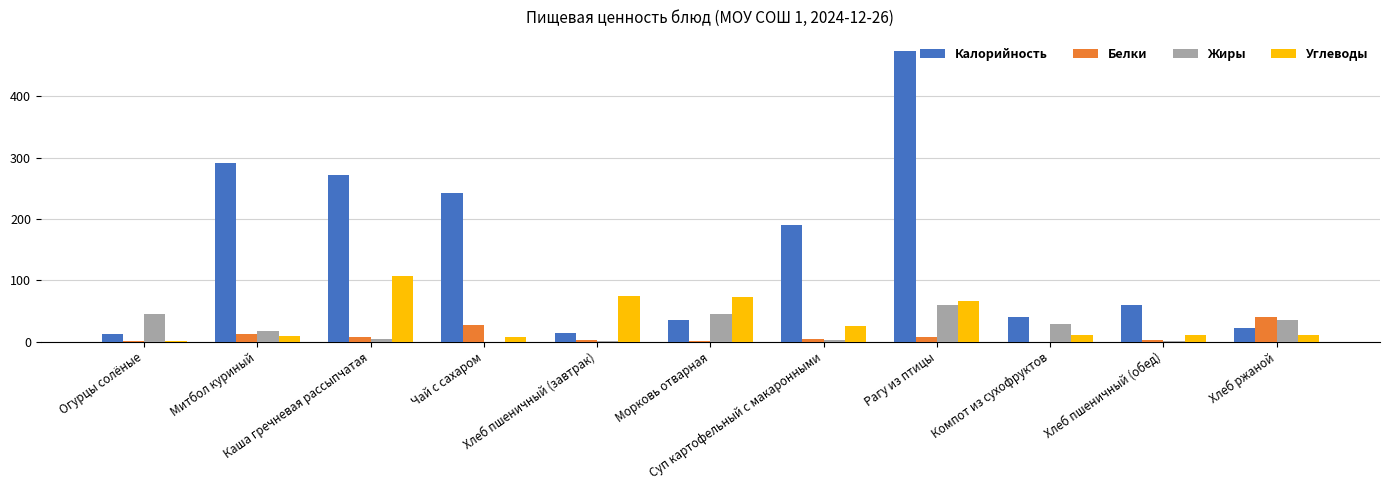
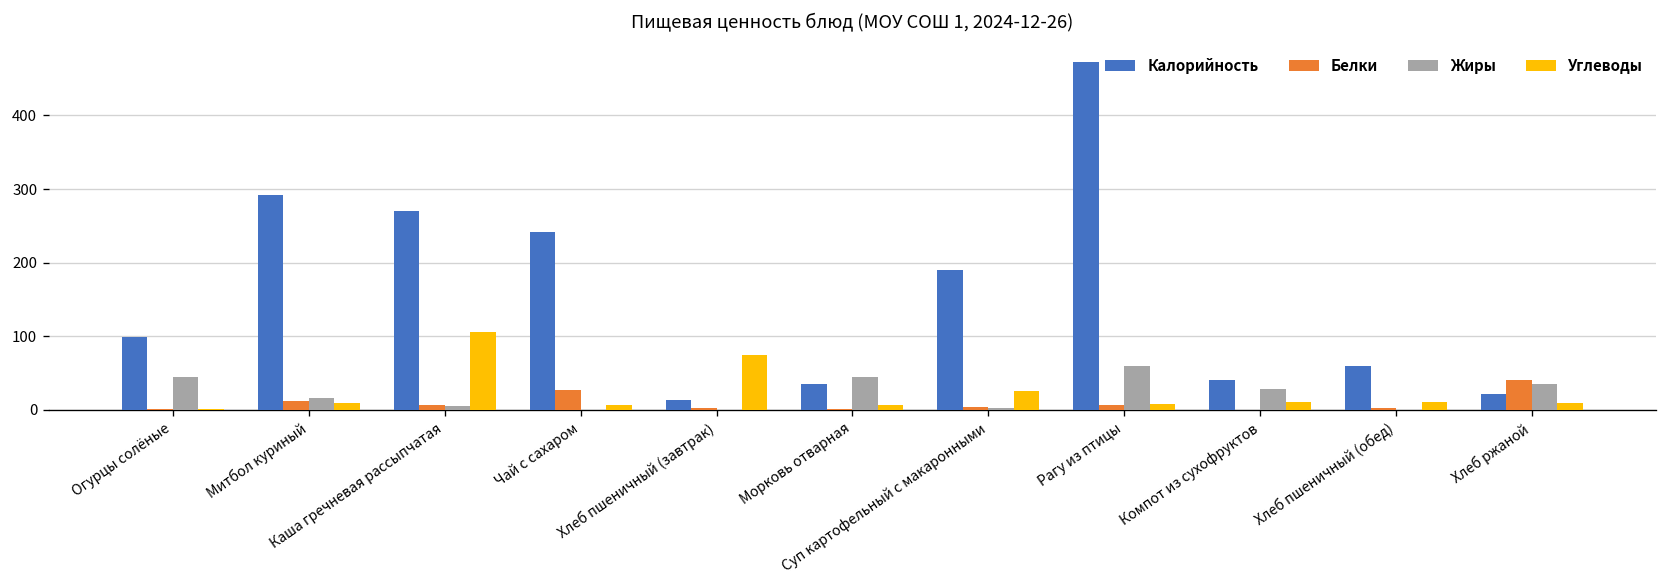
  {
    "Калорийность": {
-     "Огурцы солёные": 10,
+     "Огурцы солёные": 100,
      "Митбол куриный": 290,
      "Каша гречневая рассыпчатая": 270,
      "Чай с сахаром": 240,
      "Хлеб пшеничный (завтрак)": 10,
      "Морковь отварная": 40,
      "Суп картофельный с макаронными": 190,
      "Рагу из птицы": 470,
      "Компот из сухофруктов": 40,
      "Хлеб пшеничный (обед)": 60,
      "Хлеб ржаной": 20
    },
    "Белки": {
      "Митбол куриный": 10,
      "Каша гречневая рассыпчатая": 10,
      "Чай с сахаром": 30,
      "Суп картофельный с макаронными": 0,
      "Рагу из птицы": 10,
      "Хлеб ржаной": 40
    },
    "Жиры": {
      "Огурцы солёные": 50,
      "Митбол куриный": 20,
      "Каша гречневая рассыпчатая": 0,
      "Морковь отварная": 40,
      "Рагу из птицы": 60,
      "Компот из сухофруктов": 30,
      "Хлеб ржаной": 30
    },
    "Углеводы": {
      "Митбол куриный": 10,
      "Каша гречневая рассыпчатая": 110,
      "Чай с сахаром": 10,
      "Хлеб пшеничный (завтрак)": 70,
-     "Морковь отварная": 70,
+     "Морковь отварная": 10,
      "Суп картофельный с макаронными": 30,
-     "Рагу из птицы": 70,
+     "Рагу из птицы": 10,
      "Компот из сухофруктов": 10,
      "Хлеб пшеничный (обед)": 10,
      "Хлеб ржаной": 10
    }
  }
